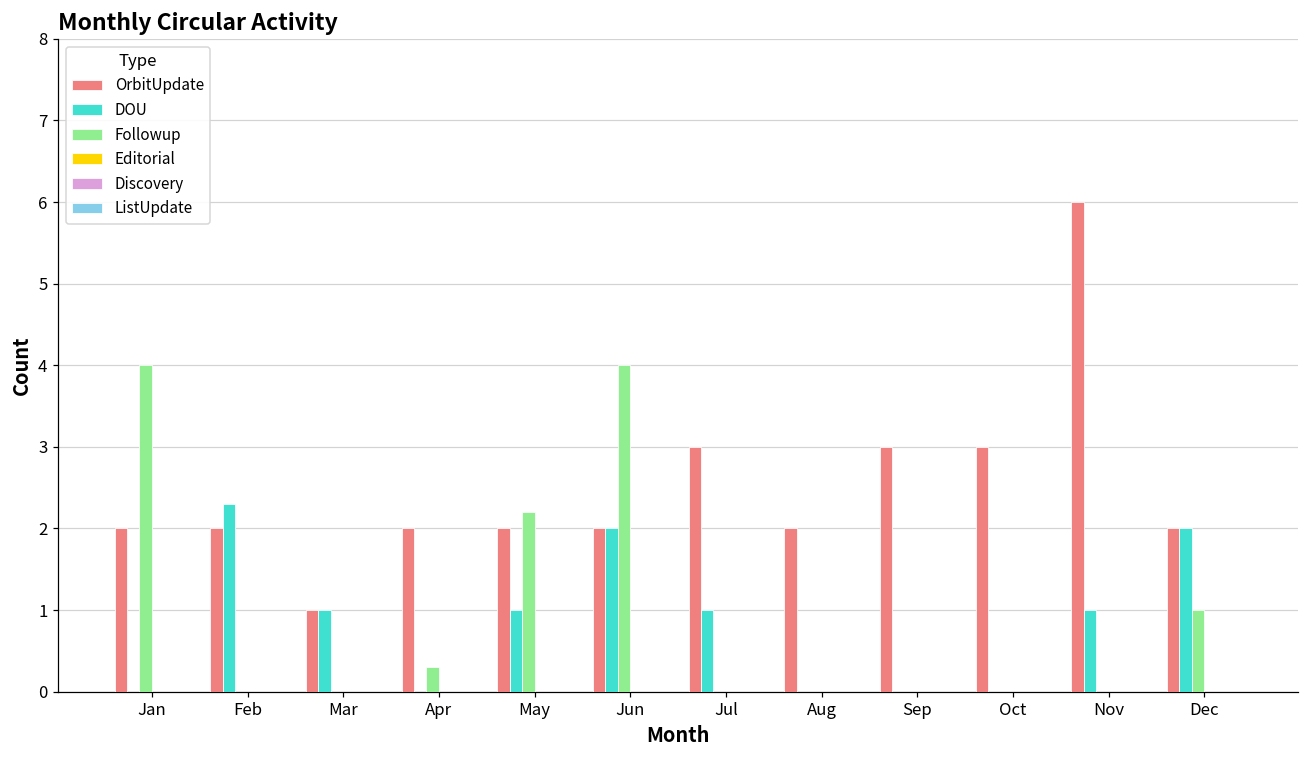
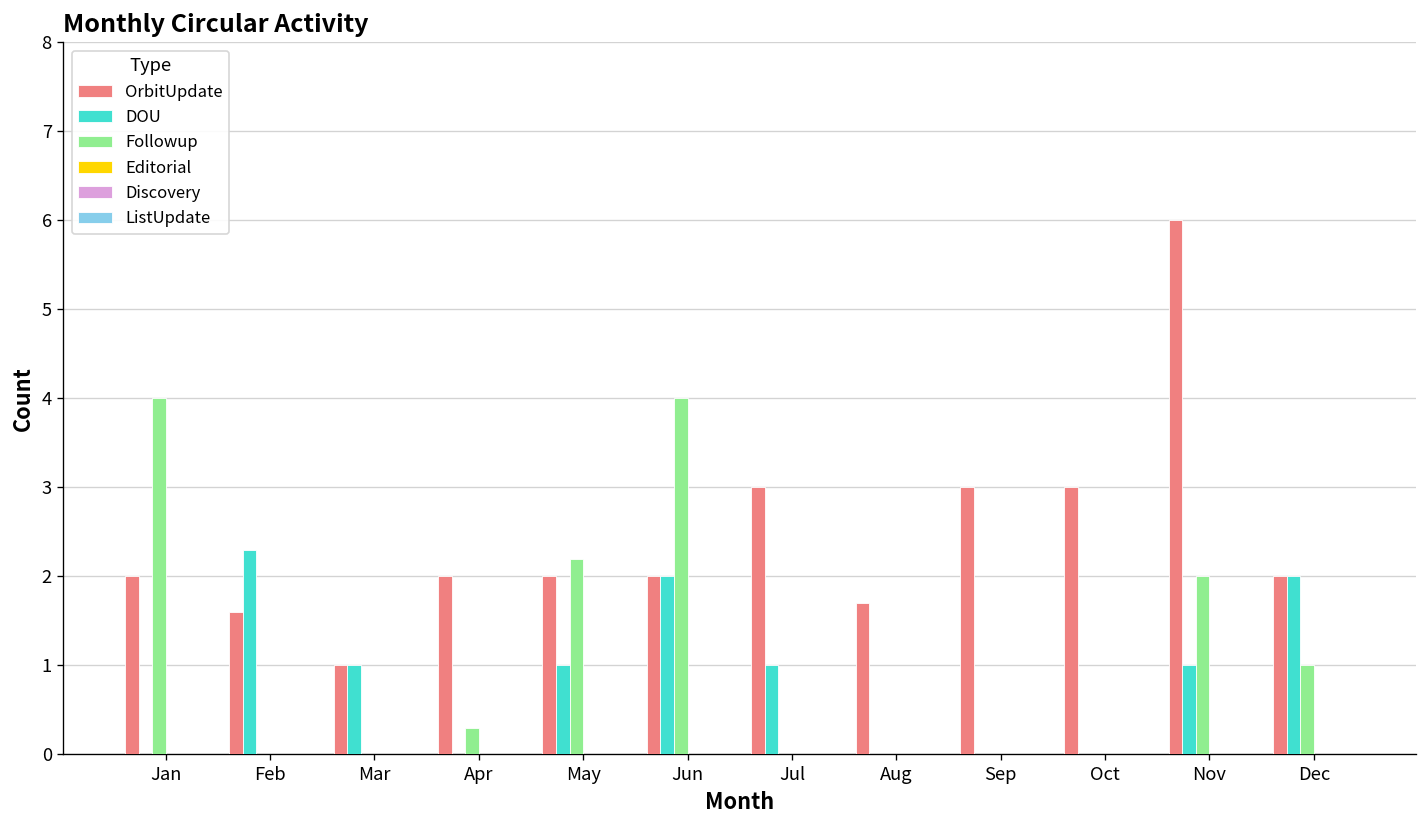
  {
    "OrbitUpdate": {
      "Jan": 2.0,
-     "Feb": 2.0,
+     "Feb": 1.6,
      "Mar": 1.0,
      "Apr": 2.0,
      "May": 2.0,
      "Jun": 2.0,
      "Jul": 3.0,
-     "Aug": 2.0,
+     "Aug": 1.7,
      "Sep": 3.0,
      "Oct": 3.0,
      "Nov": 6.0,
      "Dec": 2.0
    },
    "DOU": {
      "Jan": 0.0,
      "Feb": 2.3,
      "Mar": 1.0,
      "Apr": 0.0,
      "May": 1.0,
      "Jun": 2.0,
      "Jul": 1.0,
      "Aug": 0.0,
      "Sep": 0.0,
      "Oct": 0.0,
      "Nov": 1.0,
      "Dec": 2.0
    },
    "Followup": {
      "Jan": 4,
      "Feb": 0,
      "Mar": 0,
      "Apr": 0.3,
      "May": 2.2,
      "Jun": 4,
      "Jul": 0,
      "Aug": 0,
      "Sep": 0,
      "Oct": 0,
-     "Nov": 0,
+     "Nov": 2,
      "Dec": 1
    },
    "Editorial": {
      "Jan": 0.0,
      "Feb": 0.0,
      "Mar": 0.0,
      "Apr": 0.0,
      "May": 0.0,
      "Jun": 0.0,
      "Jul": 0.0,
      "Aug": 0.0,
      "Sep": 0.0,
      "Oct": 0.0,
      "Nov": 0.0,
      "Dec": 0.0
    },
    "Discovery": {
      "Jan": 0.0,
      "Feb": 0.0,
      "Mar": 0.0,
      "Apr": 0.0,
      "May": 0.0,
      "Jun": 0.0,
      "Jul": 0.0,
      "Aug": 0.0,
      "Sep": 0.0,
      "Oct": 0.0,
      "Nov": 0.0,
      "Dec": 0.0
    },
    "ListUpdate": {
      "Jan": 0.0,
      "Feb": 0.0,
      "Mar": 0.0,
      "Apr": 0.0,
      "May": 0.0,
      "Jun": 0.0,
      "Jul": 0.0,
      "Aug": 0.0,
      "Sep": 0.0,
      "Oct": 0.0,
      "Nov": 0.0,
      "Dec": 0.0
    }
  }
